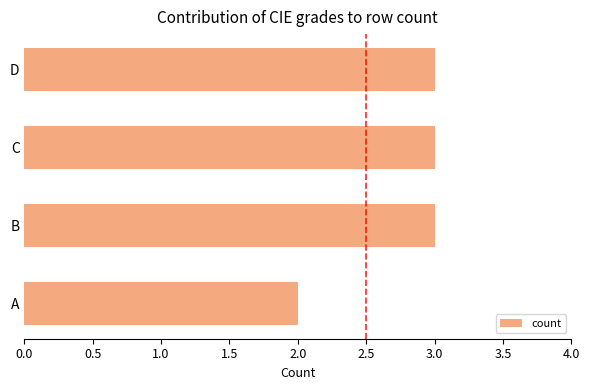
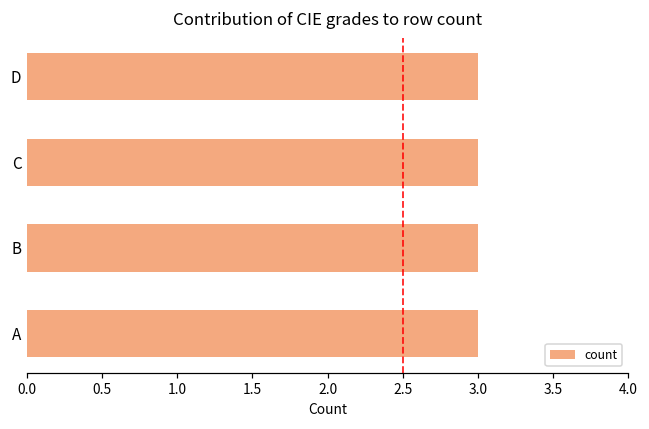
  {
    "D": 3,
    "C": 3,
    "B": 3,
-   "A": 2
+   "A": 3
  }
